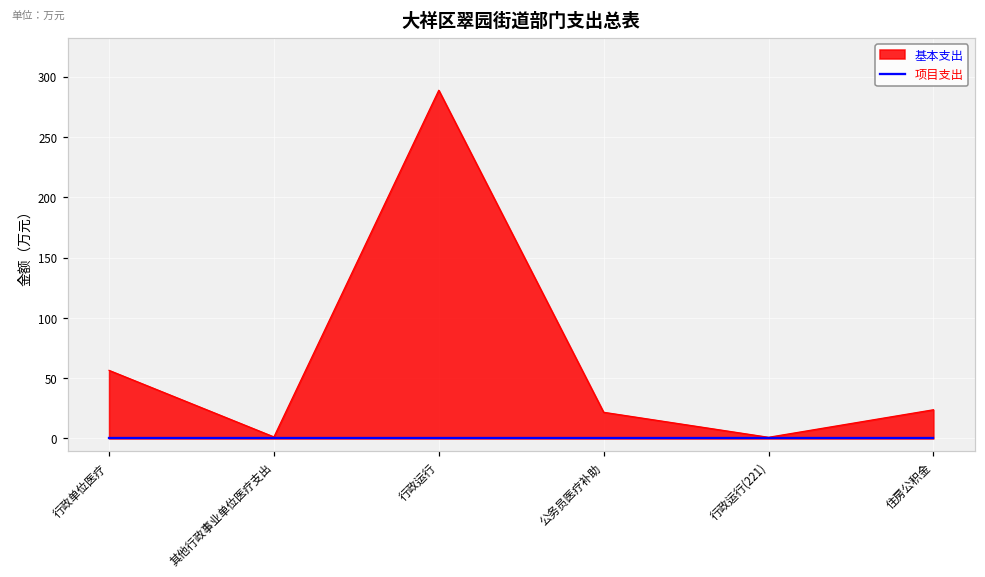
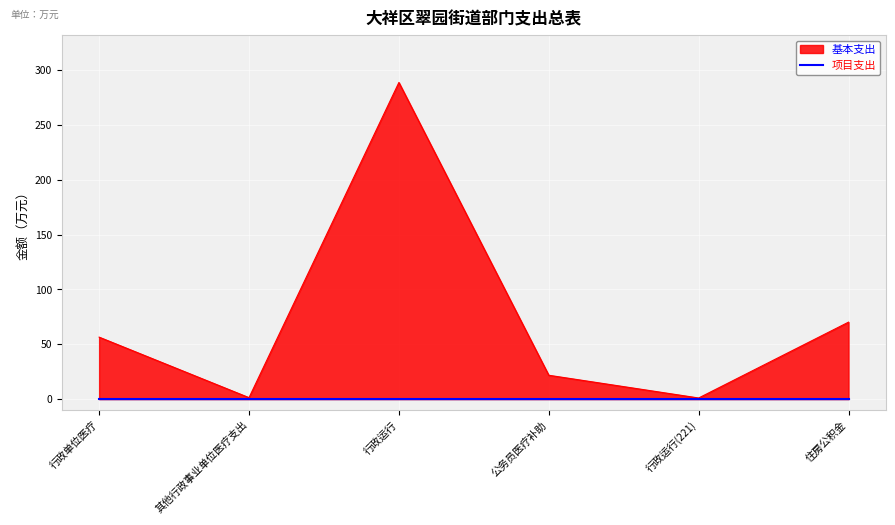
  {
    "基本支出": {
      "行政单位医疗": 57,
      "行政运行": 289,
      "公务员医疗补助": 22,
-     "住房公积金": 24
+     "住房公积金": 70
    },
    "项目支出": {
      "行政单位医疗": 0,
      "行政运行": 0,
      "公务员医疗补助": 0,
      "住房公积金": 0
    }
  }
